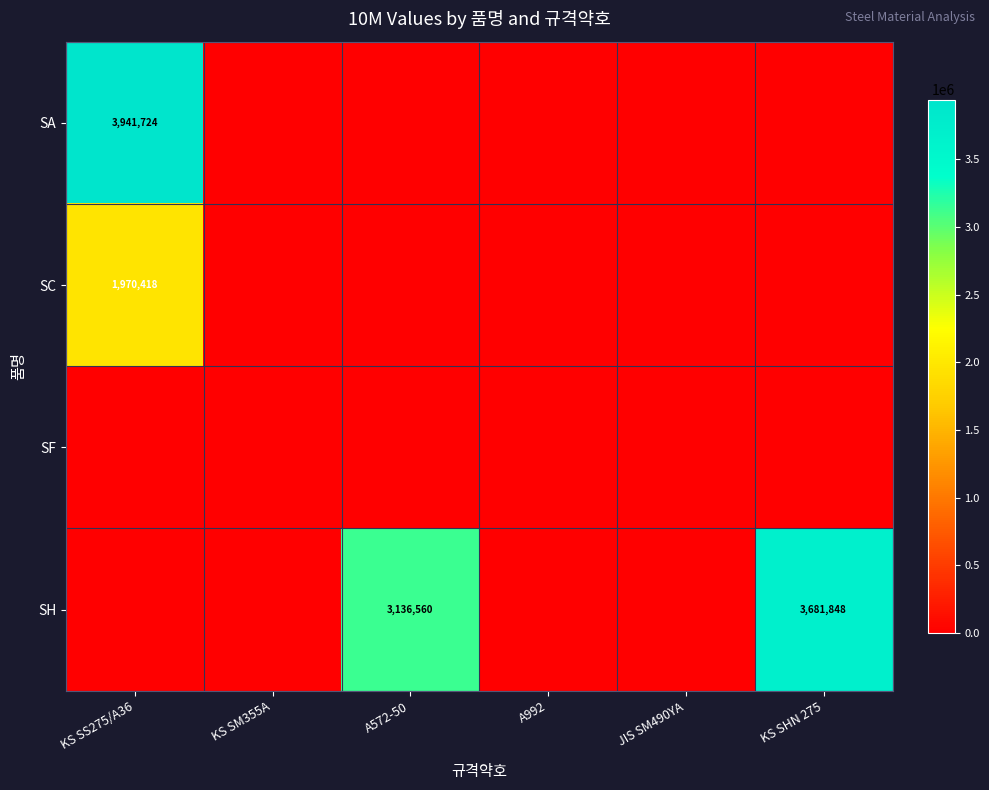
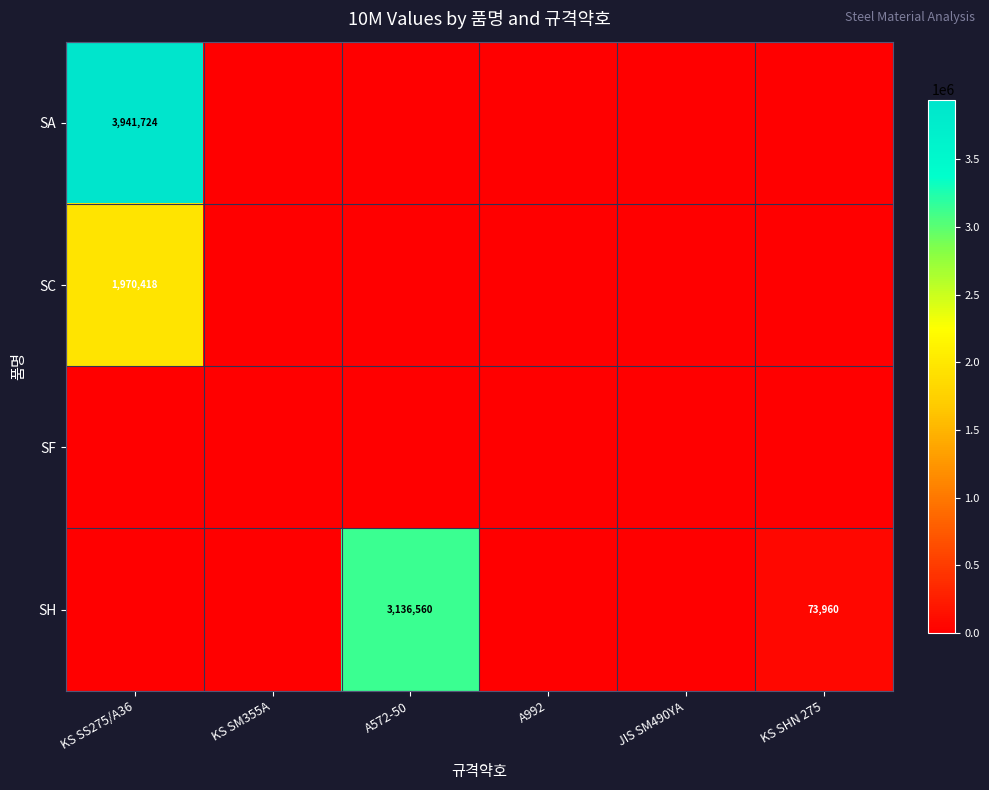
  {
    "SA": {
      "KS SS275/A36": "3,941,724"
    },
    "SC": {
      "KS SS275/A36": "1,970,418"
    },
    "SH": {
      "A572-50": "3,136,560",
-     "KS SHN 275": "3,681,848"
+     "KS SHN 275": "73,960"
    }
  }
